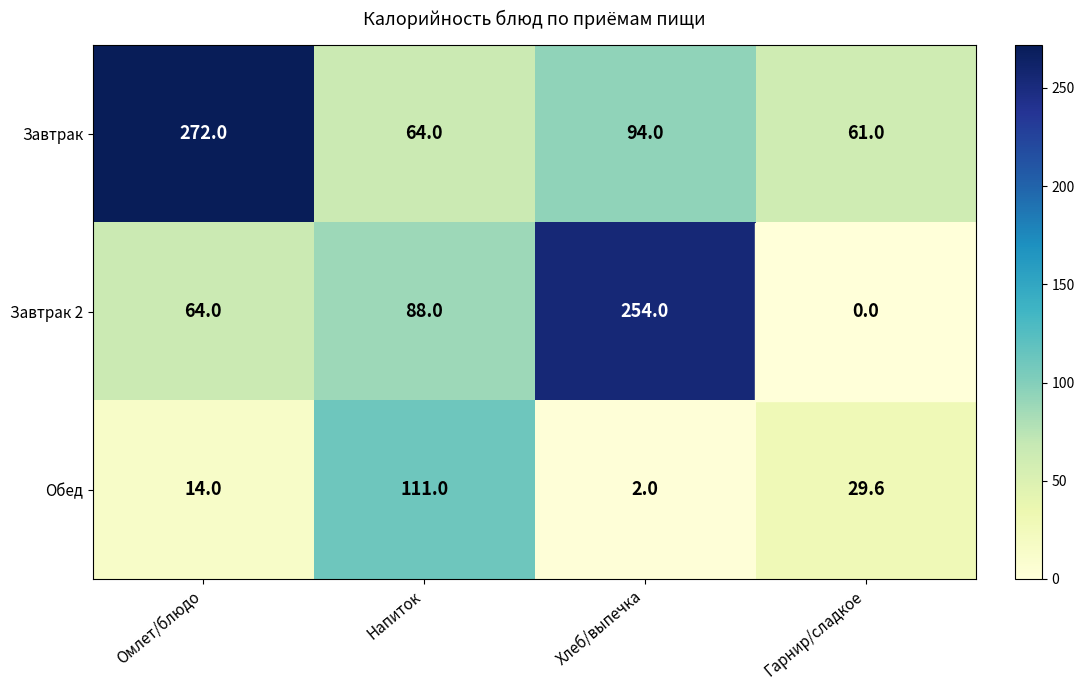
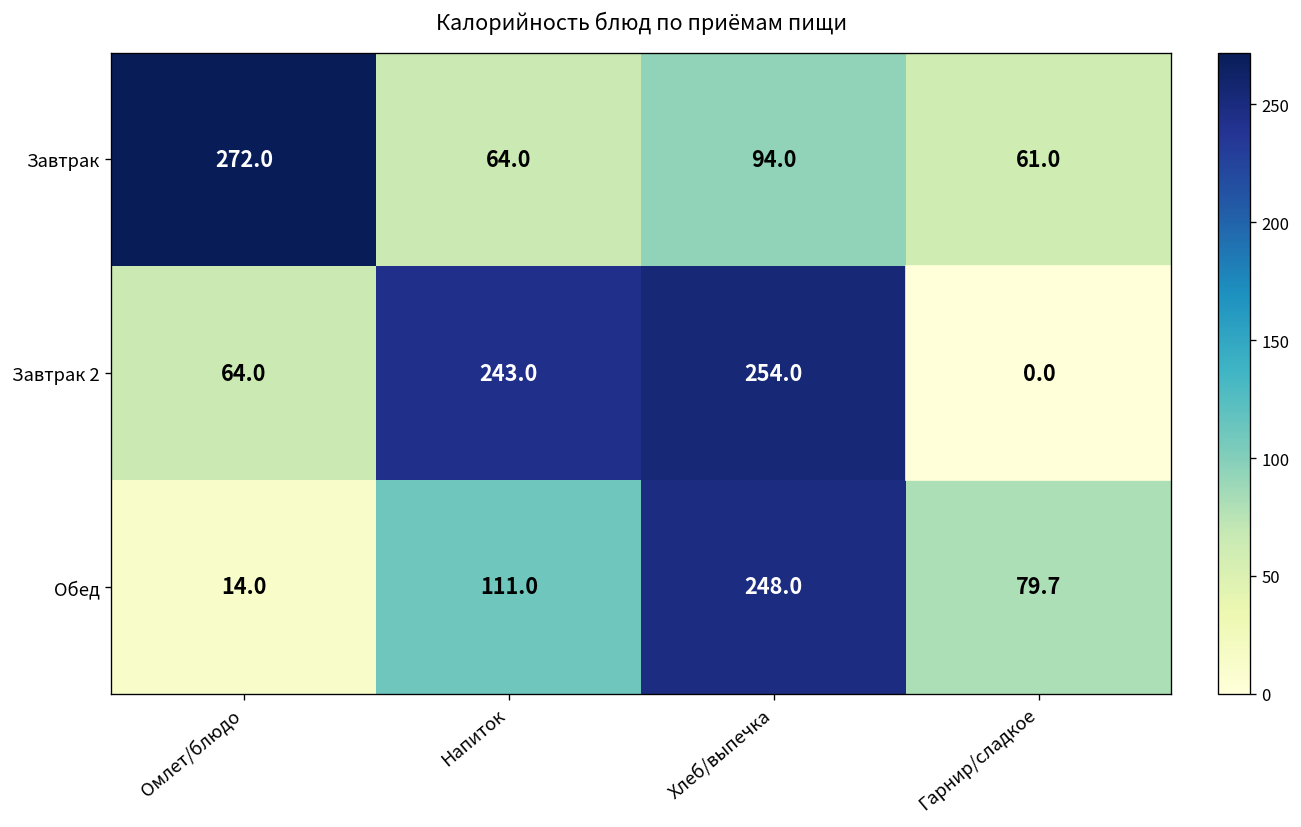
  {
    "Завтрак": {
      "Омлет/блюдо": 272.0,
      "Напиток": 64.0,
      "Хлеб/выпечка": 94.0,
      "Гарнир/сладкое": 61.0
    },
    "Завтрак 2": {
      "Омлет/блюдо": 64.0,
-     "Напиток": 88.0,
+     "Напиток": 243.0,
      "Хлеб/выпечка": 254.0
    },
    "Обед": {
      "Омлет/блюдо": 14.0,
      "Напиток": 111.0,
-     "Хлеб/выпечка": 2.0,
-     "Гарнир/сладкое": 29.6
+     "Хлеб/выпечка": 248.0,
+     "Гарнир/сладкое": 79.7
    }
  }
